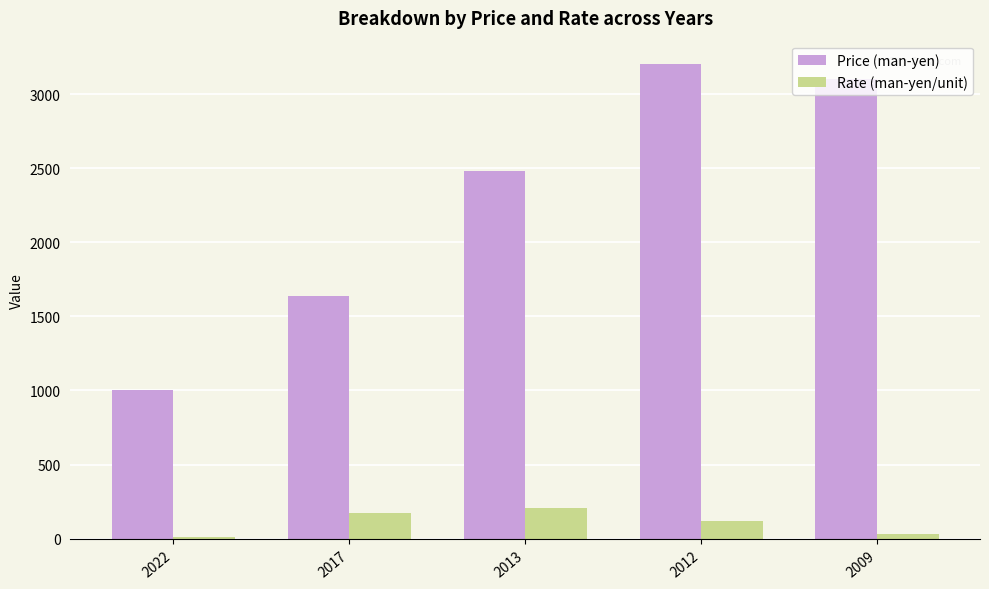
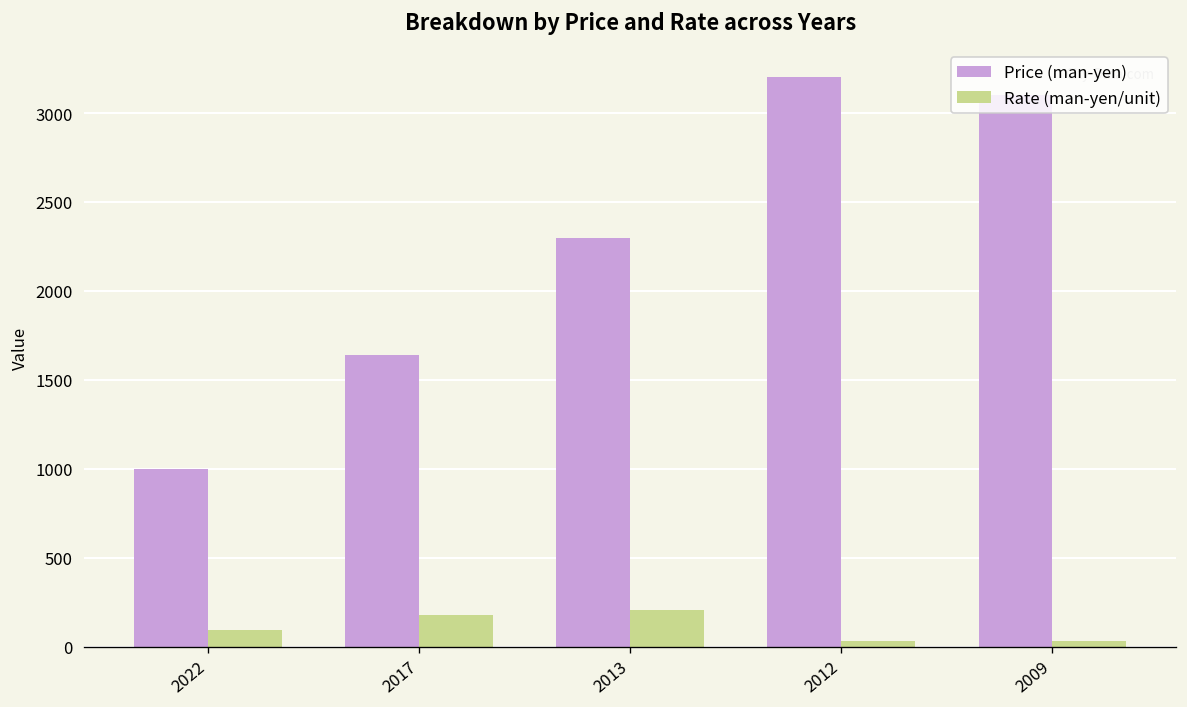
  {
    "Price (man-yen)": {
      "2022": 1000,
      "2017": 1640,
-     "2013": 2480,
+     "2013": 2300,
      "2012": 3200
    },
    "Rate (man-yen/unit)": {
-     "2022": 10,
+     "2022": 90,
      "2017": 170,
      "2013": 200,
-     "2012": 120,
+     "2012": 30,
      "2009": 30
    }
  }
